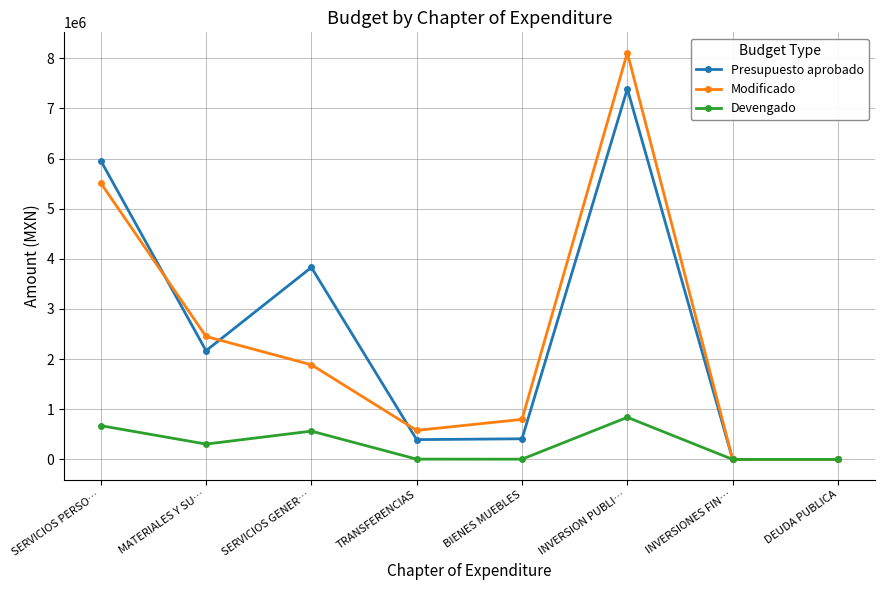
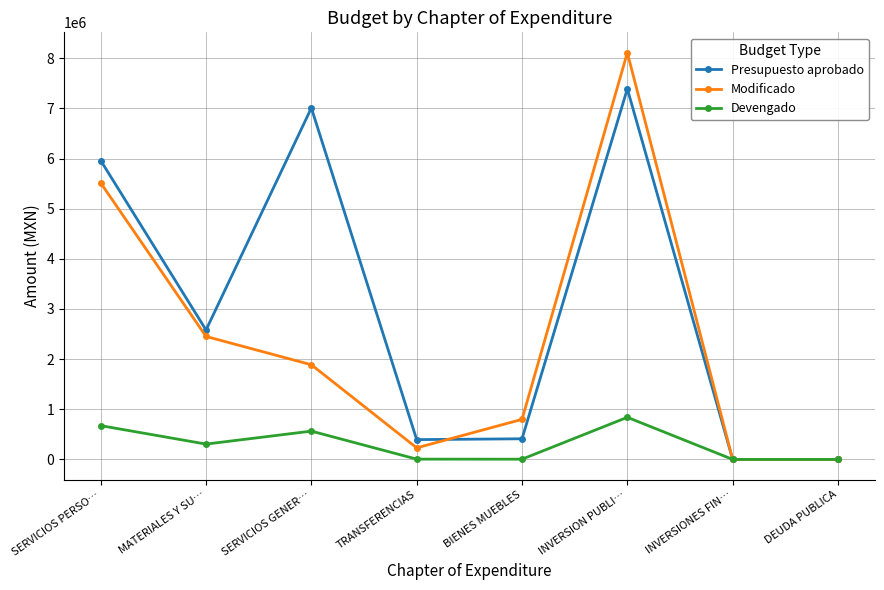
  {
    "Presupuesto aprobado": {
      "SERVICIOS PERSO…": 6000000,
-     "MATERIALES Y SU…": 2200000,
-     "SERVICIOS GENER…": 3800000,
+     "MATERIALES Y SU…": 2600000,
+     "SERVICIOS GENER…": 7000000,
      "TRANSFERENCIAS": 400000,
      "BIENES MUEBLES": 400000,
      "INVERSION PUBLI…": 7400000
    },
    "Modificado": {
      "SERVICIOS PERSO…": 5500000,
      "MATERIALES Y SU…": 2500000,
      "SERVICIOS GENER…": 1900000,
-     "TRANSFERENCIAS": 600000,
+     "TRANSFERENCIAS": 200000,
      "BIENES MUEBLES": 800000,
      "INVERSION PUBLI…": 8100000
    },
    "Devengado": {
      "SERVICIOS PERSO…": 700000,
      "MATERIALES Y SU…": 300000,
      "SERVICIOS GENER…": 600000,
      "TRANSFERENCIAS": 0,
      "BIENES MUEBLES": 0,
      "INVERSION PUBLI…": 800000
    }
  }
